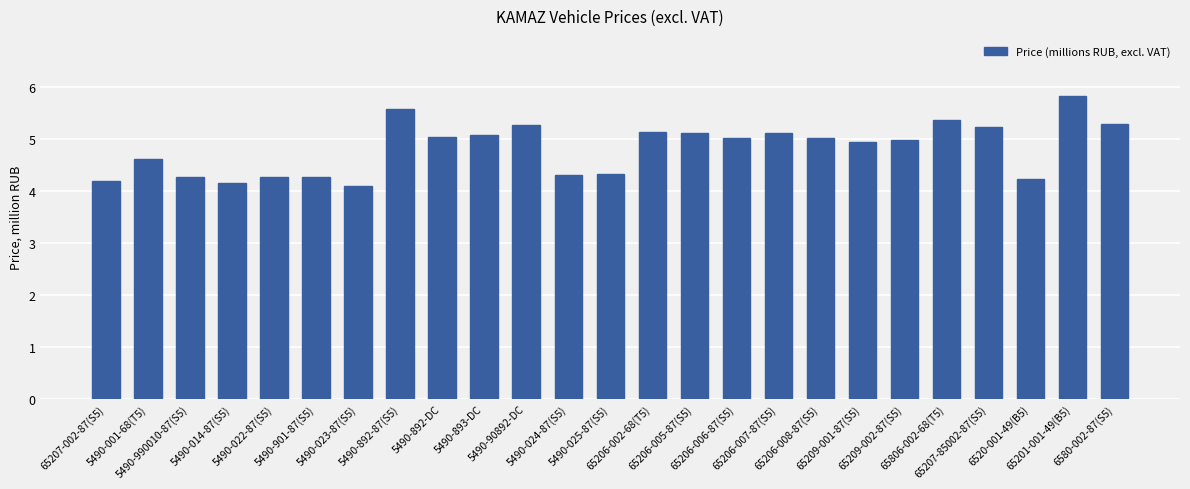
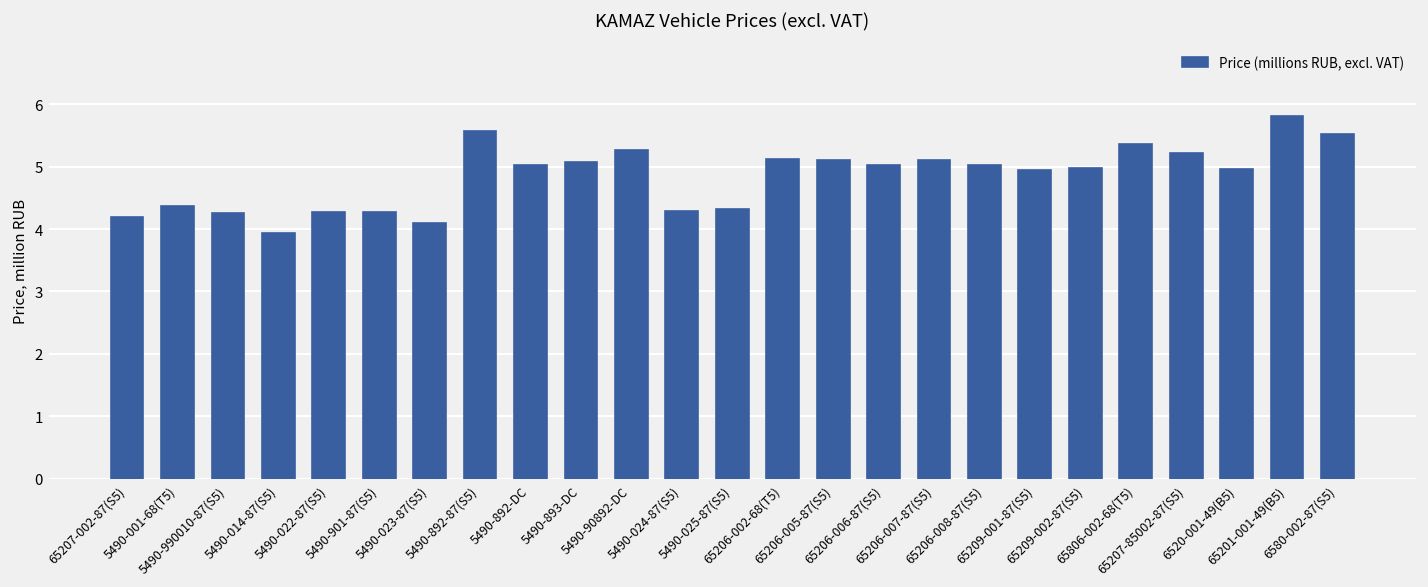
  {
    "65207-002-87(S5)": 4.2,
-   "5490-001-68(T5)": 4.6,
+   "5490-001-68(T5)": 4.4,
    "5490-990010-87(S5)": 4.3,
-   "5490-014-87(S5)": 4.1,
+   "5490-014-87(S5)": 3.9,
    "5490-022-87(S5)": 4.3,
    "5490-901-87(S5)": 4.3,
    "5490-023-87(S5)": 4.1,
    "5490-892-87(S5)": 5.6,
    "5490-892-DC": 5.0,
    "5490-893-DC": 5.1,
    "5490-90892-DC": 5.3,
    "5490-024-87(S5)": 4.3,
    "5490-025-87(S5)": 4.3,
    "65206-002-68(T5)": 5.1,
    "65206-005-87(S5)": 5.1,
    "65206-006-87(S5)": 5.0,
    "65206-007-87(S5)": 5.1,
    "65206-008-87(S5)": 5.0,
    "65209-001-87(S5)": 4.9,
    "65209-002-87(S5)": 5.0,
    "65806-002-68(T5)": 5.4,
    "65207-85002-87(S5)": 5.2,
-   "6520-001-49(B5)": 4.2,
+   "6520-001-49(B5)": 5.0,
    "65201-001-49(B5)": 5.8,
-   "6580-002-87(S5)": 5.3
+   "6580-002-87(S5)": 5.5
  }
